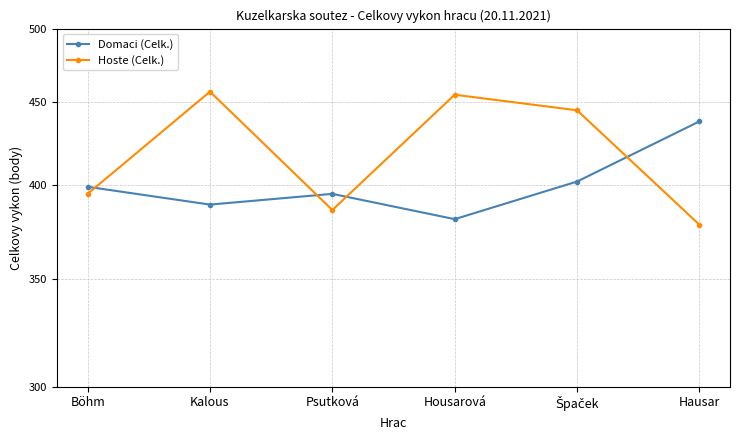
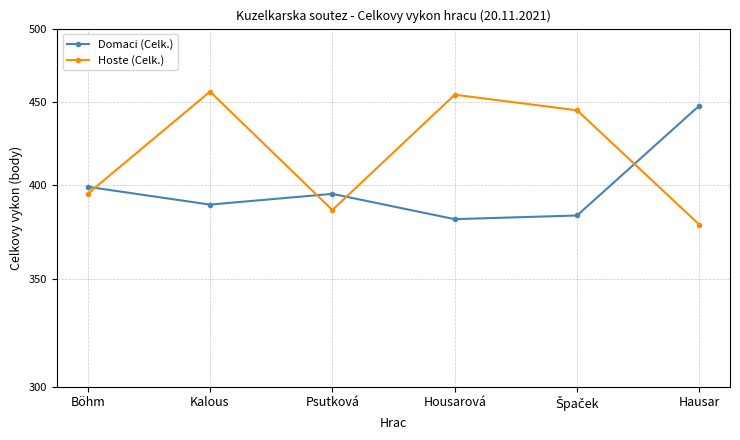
  {
    "Domaci (Celk.)": {
      "Böhm": 399,
      "Kalous": 389,
      "Psutková": 395,
      "Housarová": 381,
-     "Špaček": 402,
-     "Hausar": 438
+     "Špaček": 383,
+     "Hausar": 448
    },
    "Hoste (Celk.)": {
      "Böhm": 395,
      "Kalous": 457,
      "Psutková": 386,
      "Housarová": 455,
      "Špaček": 445,
      "Hausar": 378
    }
  }
